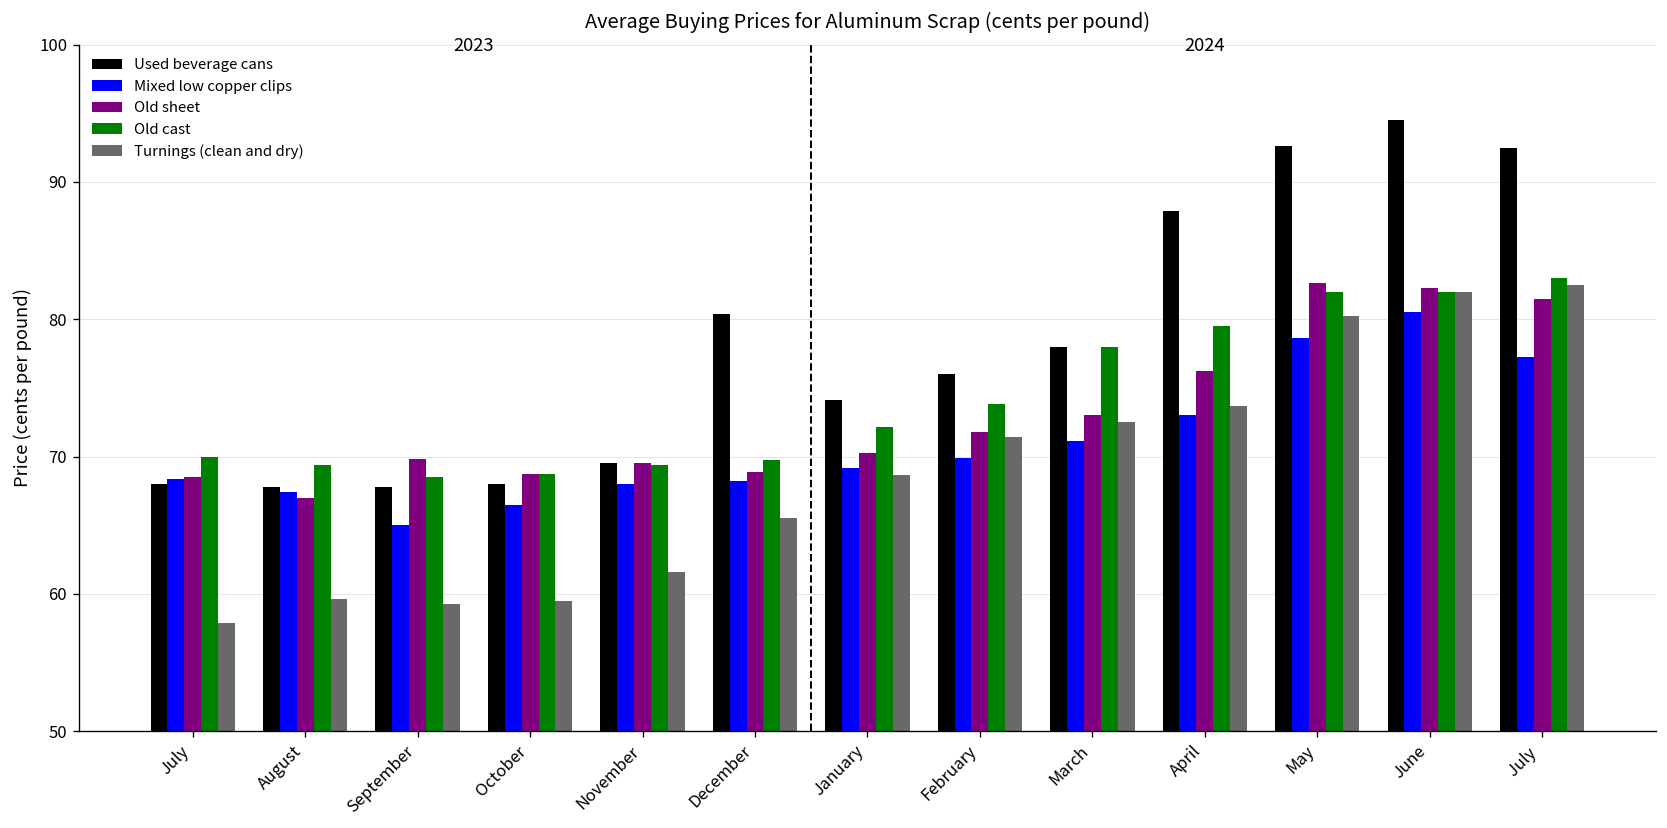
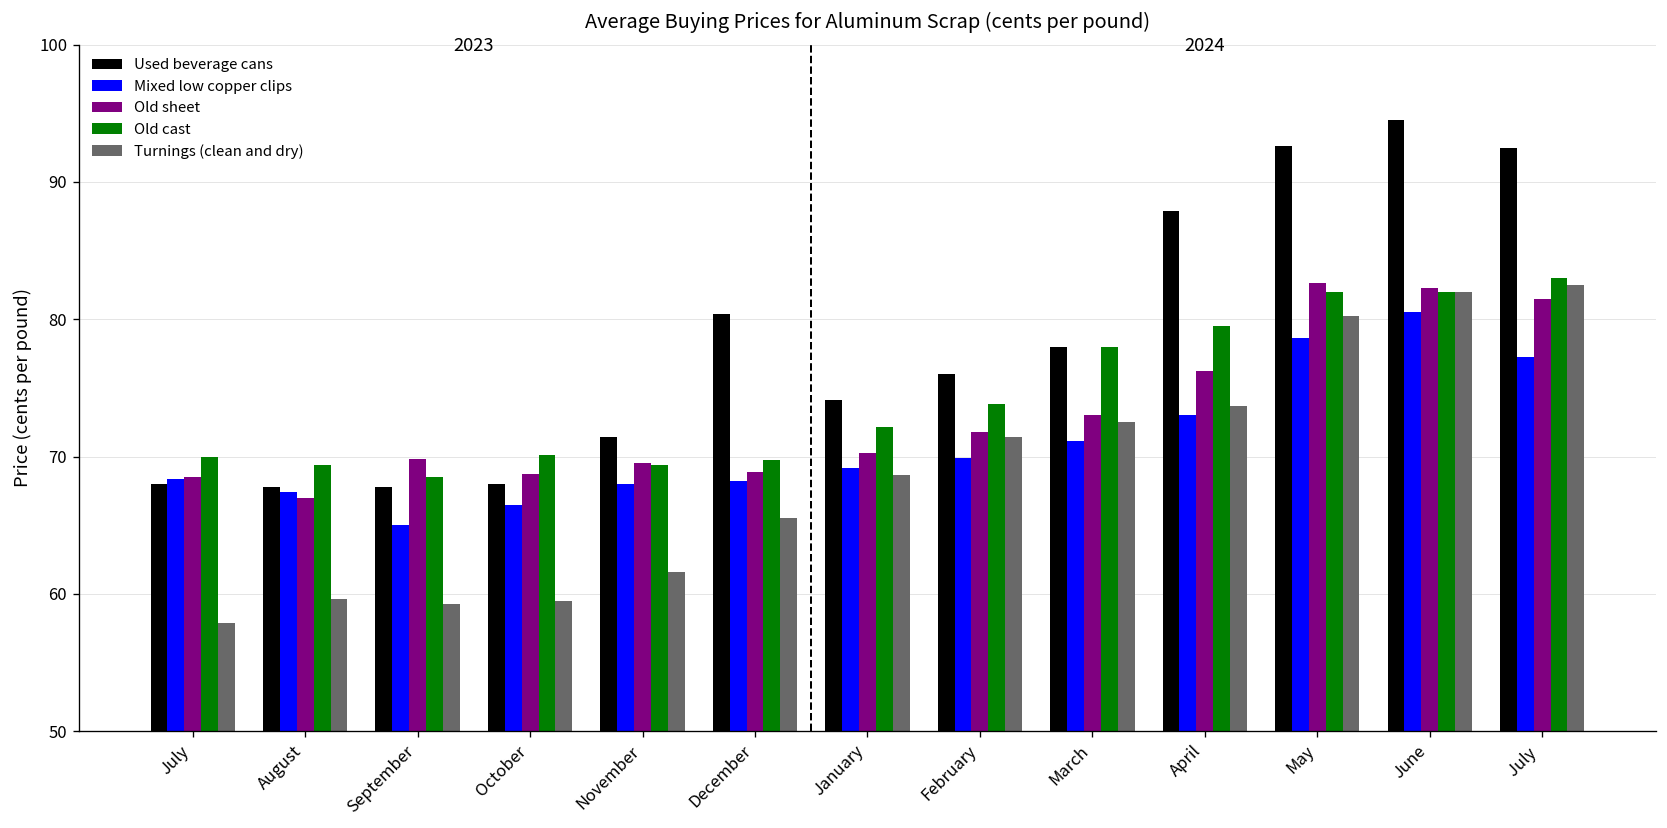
  {
    "Used beverage cans": {
      "August": 67.8,
      "September": 67.8,
      "October": 68.0,
-     "November": 69.5,
+     "November": 71.4,
      "December": 80.4,
      "January": 74.1,
      "February": 76.0,
      "March": 78.0,
      "April": 87.9,
      "May": 92.6,
      "June": 94.5
    },
    "Mixed low copper clips": {
      "August": 67.4,
      "September": 65.0,
      "October": 66.5,
      "November": 68.0,
      "December": 68.3,
      "January": 69.1,
      "February": 69.9,
      "March": 71.1,
      "April": 73.0,
      "May": 78.6,
      "June": 80.5
    },
    "Old sheet": {
      "August": 67.0,
      "September": 69.8,
      "October": 68.8,
      "November": 69.5,
      "December": 68.9,
      "January": 70.3,
      "February": 71.8,
      "March": 73.0,
      "April": 76.3,
      "May": 82.6,
      "June": 82.3
    },
    "Old cast": {
      "August": 69.4,
      "September": 68.5,
-     "October": 68.8,
+     "October": 70.1,
      "November": 69.4,
      "December": 69.8,
      "January": 72.1,
      "February": 73.8,
      "March": 78.0,
      "April": 79.5,
      "May": 82.0,
      "June": 82.0
    },
    "Turnings (clean and dry)": {
      "August": 59.6,
      "September": 59.3,
      "October": 59.5,
      "November": 61.6,
      "December": 65.5,
      "January": 68.6,
      "February": 71.4,
      "March": 72.5,
      "April": 73.7,
      "May": 80.2,
      "June": 82.0
    }
  }
